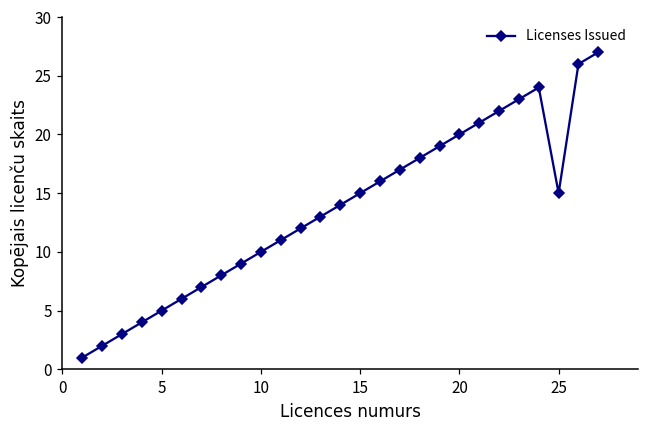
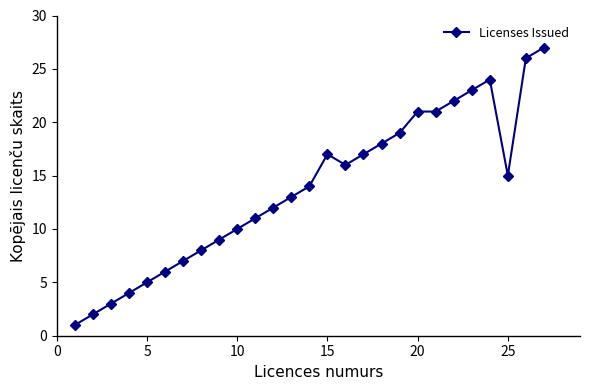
  {
    "5": 5,
    "10": 10,
-   "15": 15,
-   "20": 20,
+   "15": 17,
+   "20": 21,
    "25": 15
  }
